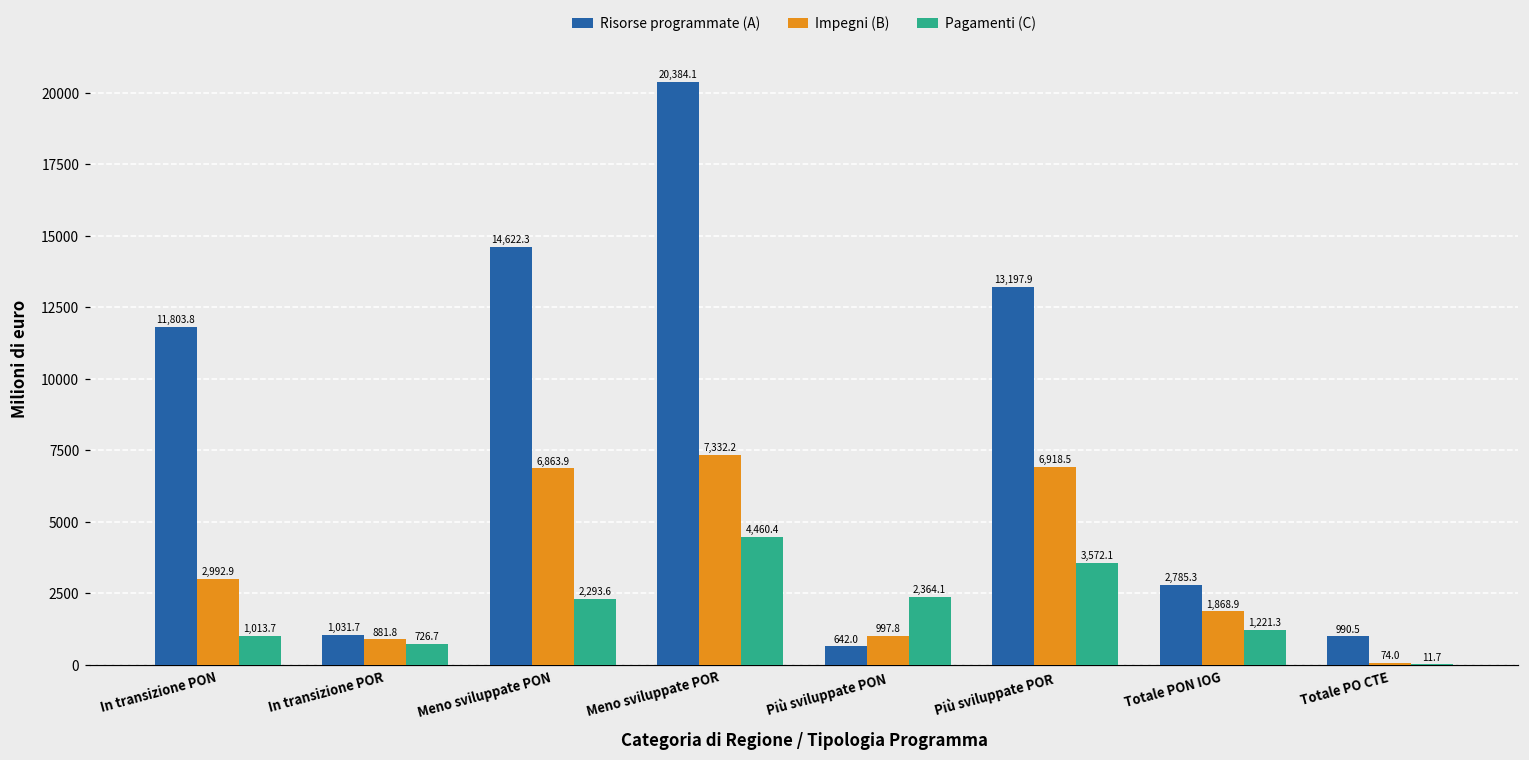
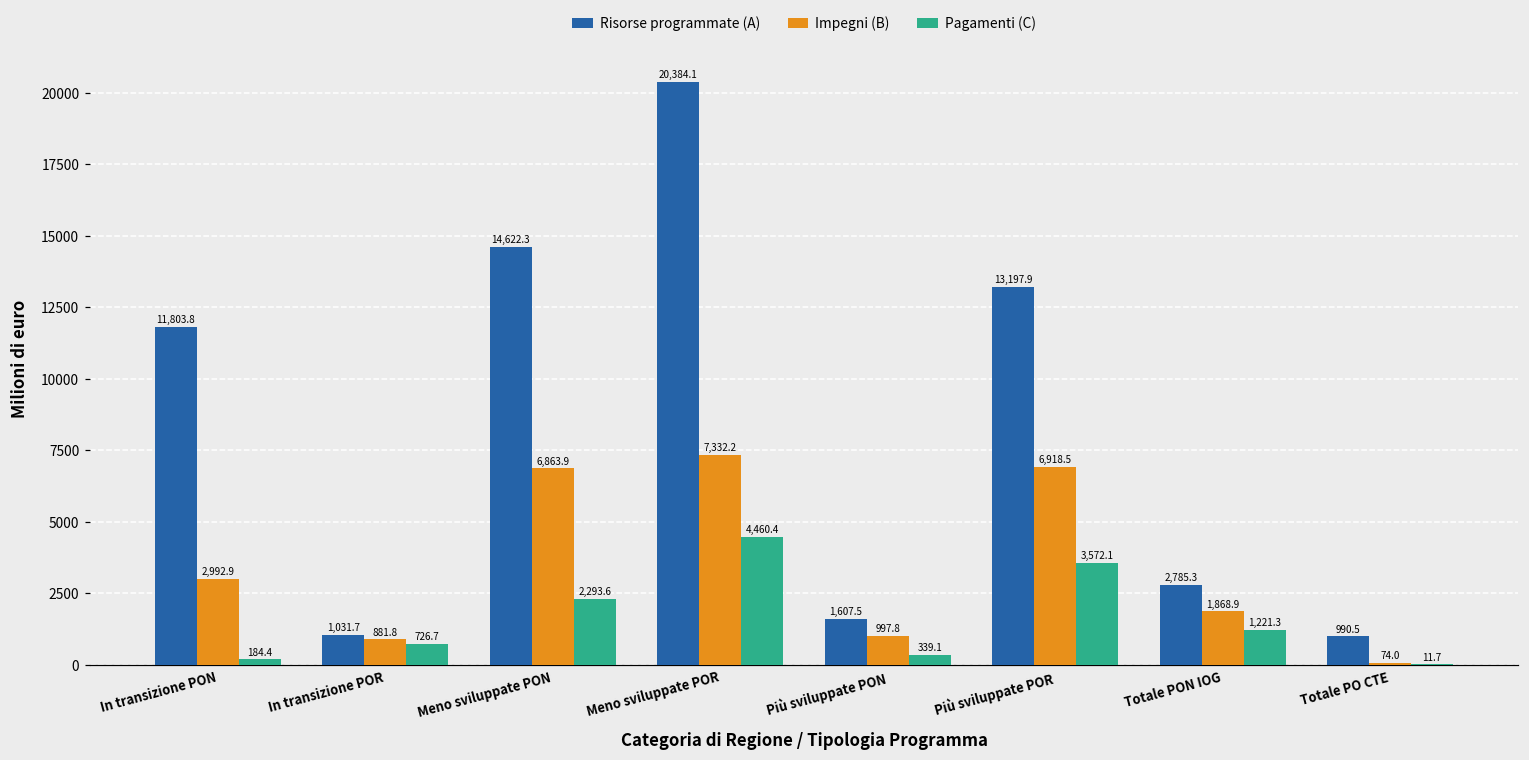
  {
    "Risorse programmate (A)": {
      "In transizione PON": "11,803.8",
      "In transizione POR": "1,031.7",
      "Meno sviluppate PON": "14,622.3",
      "Meno sviluppate POR": "20,384.1",
-     "Più sviluppate PON": "642.0",
+     "Più sviluppate PON": "1,607.5",
      "Più sviluppate POR": "13,197.9",
      "Totale PON IOG": "2,785.3",
      "Totale PO CTE": "990.5"
    },
    "Impegni (B)": {
      "In transizione PON": "2,992.9",
      "In transizione POR": "881.8",
      "Meno sviluppate PON": "6,863.9",
      "Meno sviluppate POR": "7,332.2",
      "Più sviluppate PON": "997.8",
      "Più sviluppate POR": "6,918.5",
      "Totale PON IOG": "1,868.9",
      "Totale PO CTE": "74.0"
    },
    "Pagamenti (C)": {
-     "In transizione PON": "1,013.7",
+     "In transizione PON": "184.4",
      "In transizione POR": "726.7",
      "Meno sviluppate PON": "2,293.6",
      "Meno sviluppate POR": "4,460.4",
-     "Più sviluppate PON": "2,364.1",
+     "Più sviluppate PON": "339.1",
      "Più sviluppate POR": "3,572.1",
      "Totale PON IOG": "1,221.3",
      "Totale PO CTE": "11.7"
    }
  }
